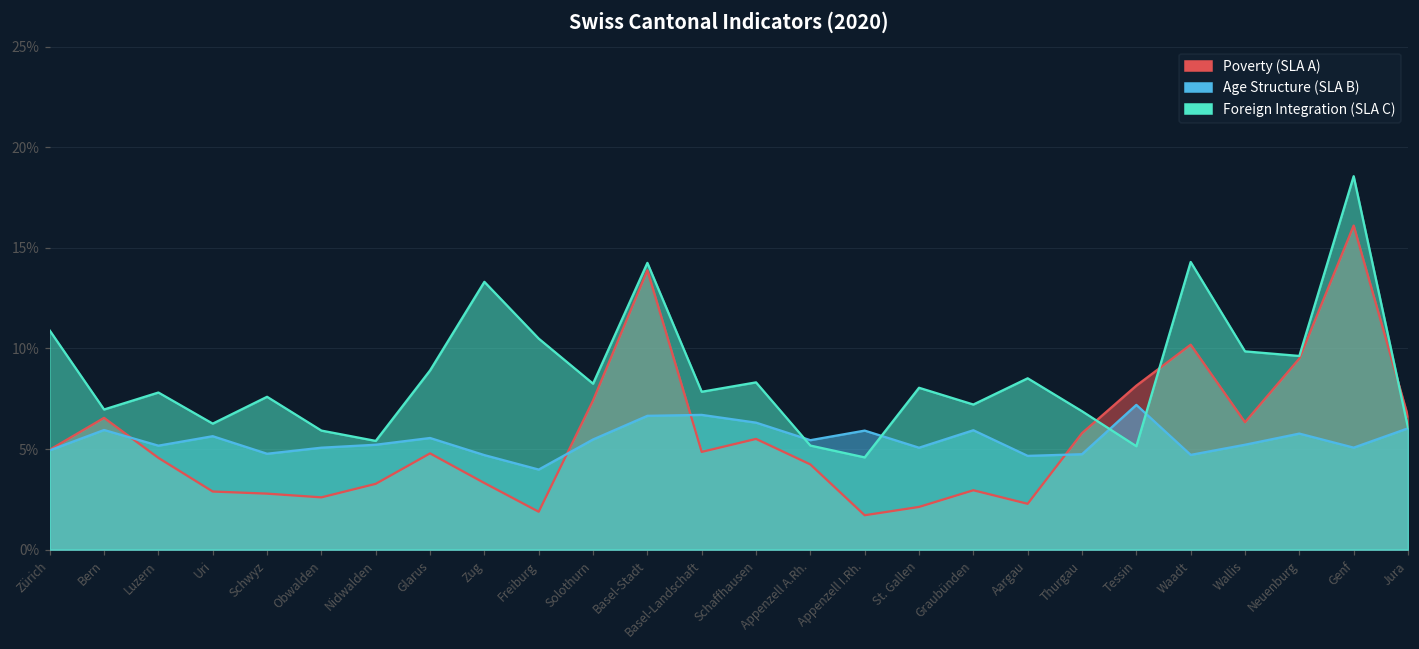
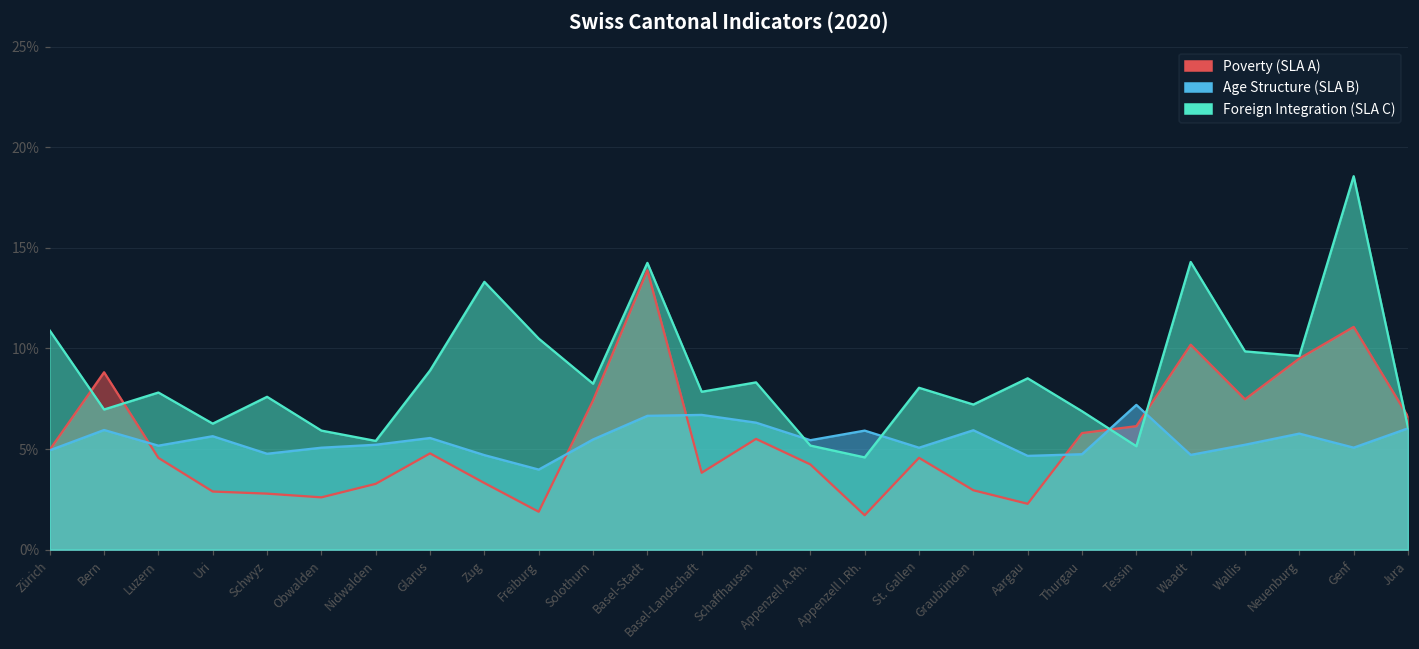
  {
    "Poverty (SLA A)": {
-     "Bern": "6.6%",
+     "Bern": "8.8%",
      "Luzern": "4.6%",
      "Uri": "2.9%",
      "Schwyz": "2.8%",
      "Obwalden": "2.6%",
      "Nidwalden": "3.3%",
      "Glarus": "4.8%",
      "Zug": "3.3%",
      "Freiburg": "1.9%",
      "Solothurn": "7.4%",
      "Basel-Stadt": "13.9%",
-     "Basel-Landschaft": "4.9%",
+     "Basel-Landschaft": "3.8%",
      "Schaffhausen": "5.5%",
      "Appenzell A.Rh.": "4.2%",
      "Appenzell I.Rh.": "1.7%",
-     "St. Gallen": "2.1%",
+     "St. Gallen": "4.6%",
      "Graubünden": "3.0%",
      "Aargau": "2.3%",
      "Thurgau": "5.8%",
-     "Tessin": "8.2%",
+     "Tessin": "6.1%",
      "Waadt": "10.2%",
-     "Wallis": "6.3%",
-     "Genf": "16.1%",
+     "Wallis": "7.5%",
+     "Genf": "11.1%",
      "Jura": "6.6%"
    }
  }
